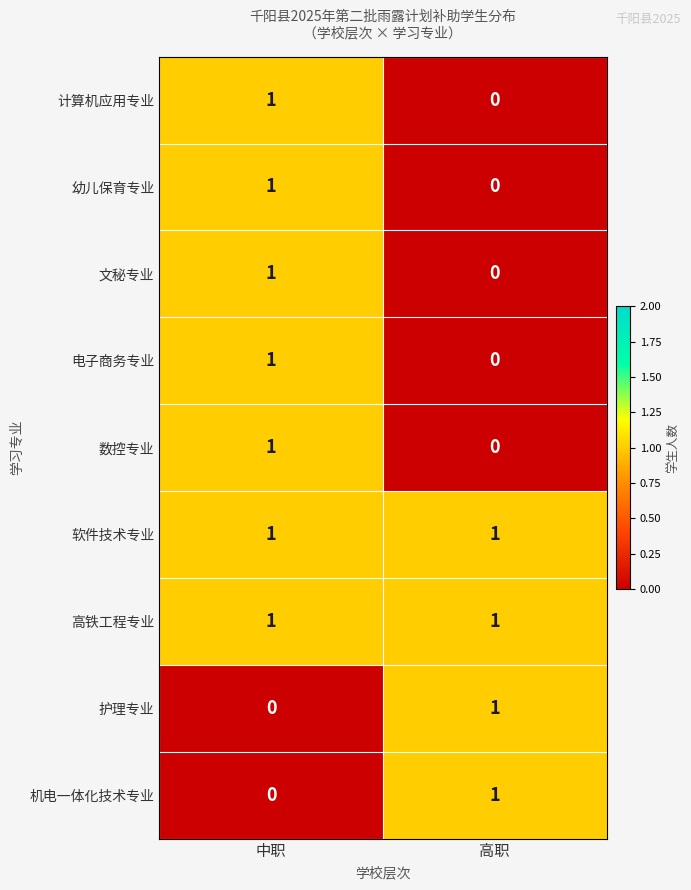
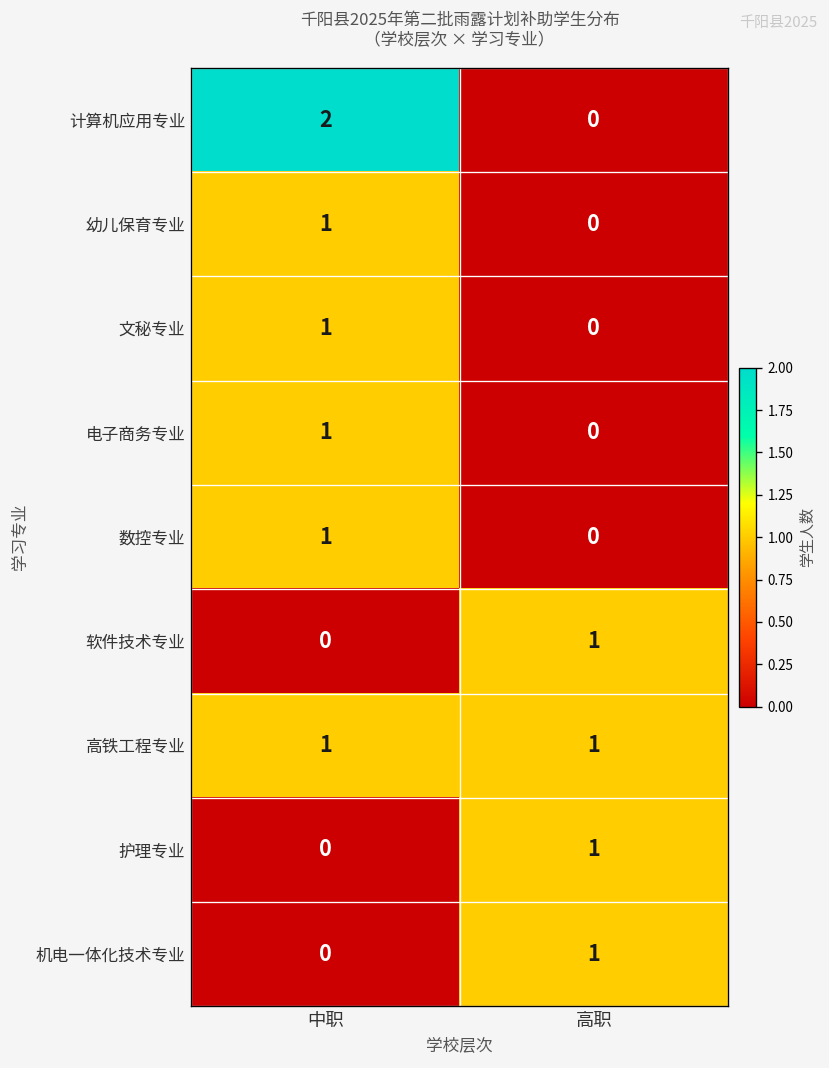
  {
    "计算机应用专业": {
-     "中职": 1,
+     "中职": 2,
      "高职": 0
    },
    "幼儿保育专业": {
      "中职": 1,
      "高职": 0
    },
    "文秘专业": {
      "中职": 1,
      "高职": 0
    },
    "电子商务专业": {
      "中职": 1,
      "高职": 0
    },
    "数控专业": {
      "中职": 1,
      "高职": 0
    },
    "软件技术专业": {
-     "中职": 1,
+     "中职": 0,
      "高职": 1
    },
    "高铁工程专业": {
      "中职": 1,
      "高职": 1
    },
    "护理专业": {
      "中职": 0,
      "高职": 1
    },
    "机电一体化技术专业": {
      "中职": 0,
      "高职": 1
    }
  }
